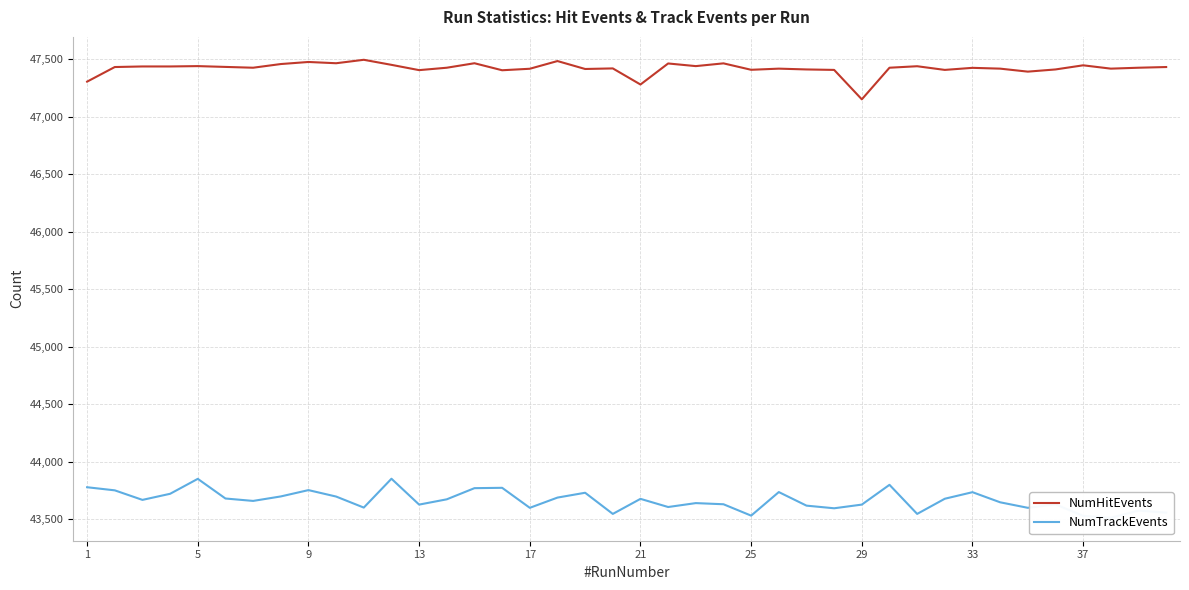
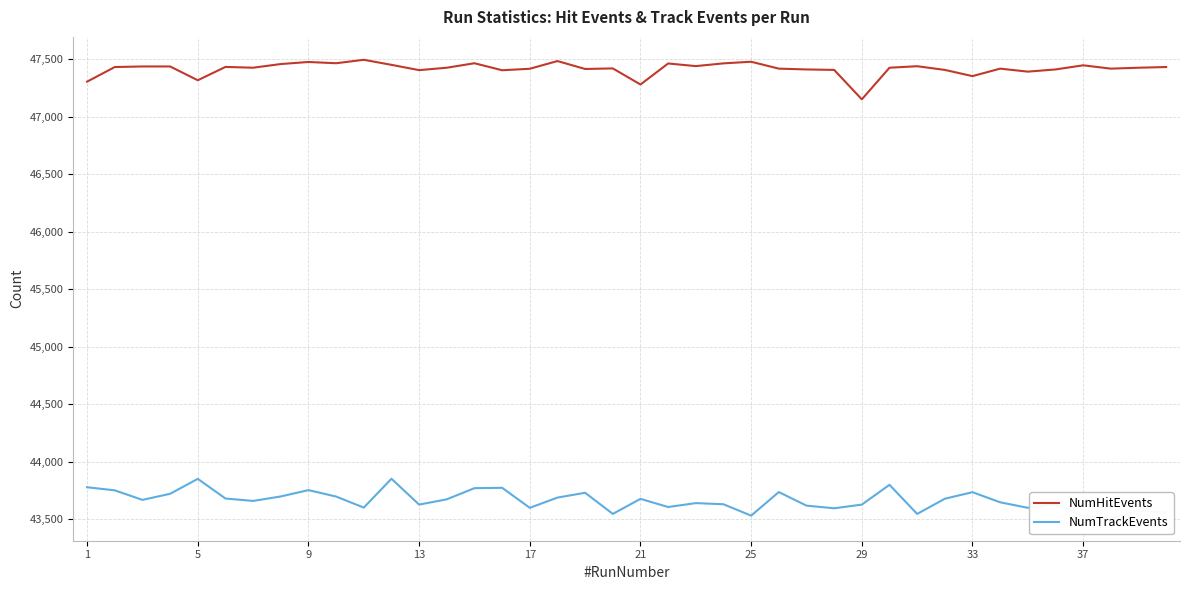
  {
    "NumHitEvents": {
      "1": "47,310",
-     "5": "47,440",
+     "5": "47,320",
      "9": "47,480",
      "13": "47,410",
      "17": "47,420",
      "21": "47,280",
-     "25": "47,410",
+     "25": "47,480",
      "29": "47,150",
-     "33": "47,430",
+     "33": "47,360",
      "37": "47,450"
    },
    "NumTrackEvents": {
      "1": "43,780",
      "5": "43,850",
      "9": "43,750",
      "13": "43,630",
      "17": "43,600",
      "21": "43,680",
      "25": "43,530",
      "29": "43,630",
      "33": "43,740"
    }
  }
